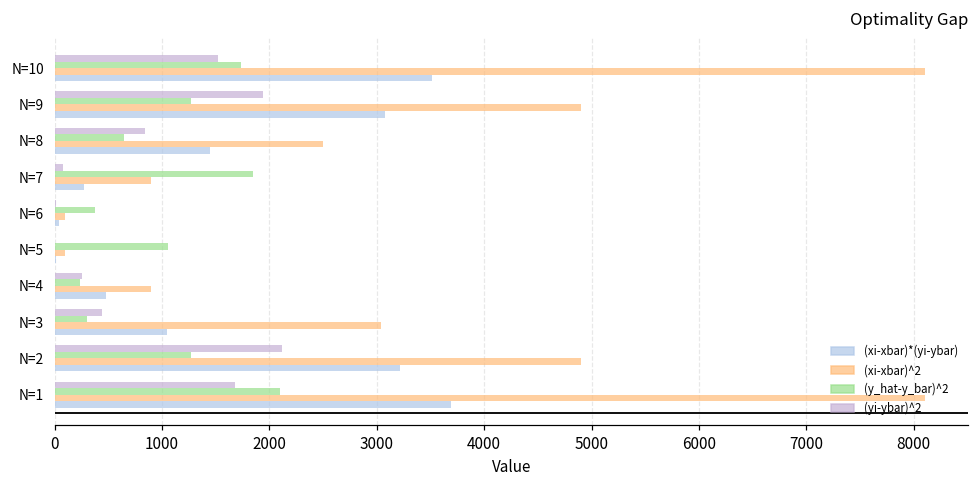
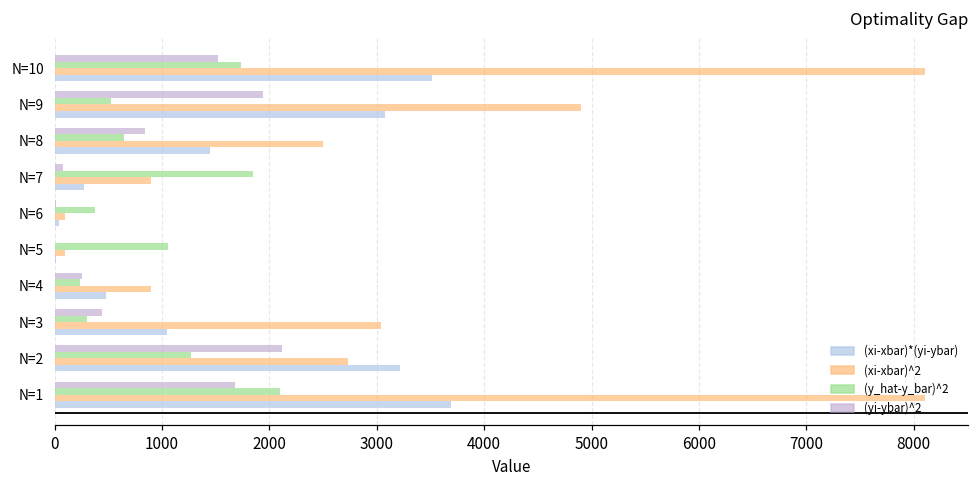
  {
    "(xi-xbar)^2": {
      "N=10": 8100,
      "N=9": 4900,
      "N=8": 2500,
      "N=7": 900,
      "N=6": 100,
      "N=5": 100,
      "N=4": 900,
      "N=3": 3000,
-     "N=2": 4900,
+     "N=2": 2700,
      "N=1": 8100
    },
    "(y_hat-y_bar)^2": {
      "N=10": 1700,
-     "N=9": 1300,
+     "N=9": 500,
      "N=8": 600,
      "N=7": 1800,
      "N=6": 400,
      "N=5": 1100,
      "N=4": 200,
      "N=3": 300,
      "N=2": 1300,
      "N=1": 2100
    }
  }
